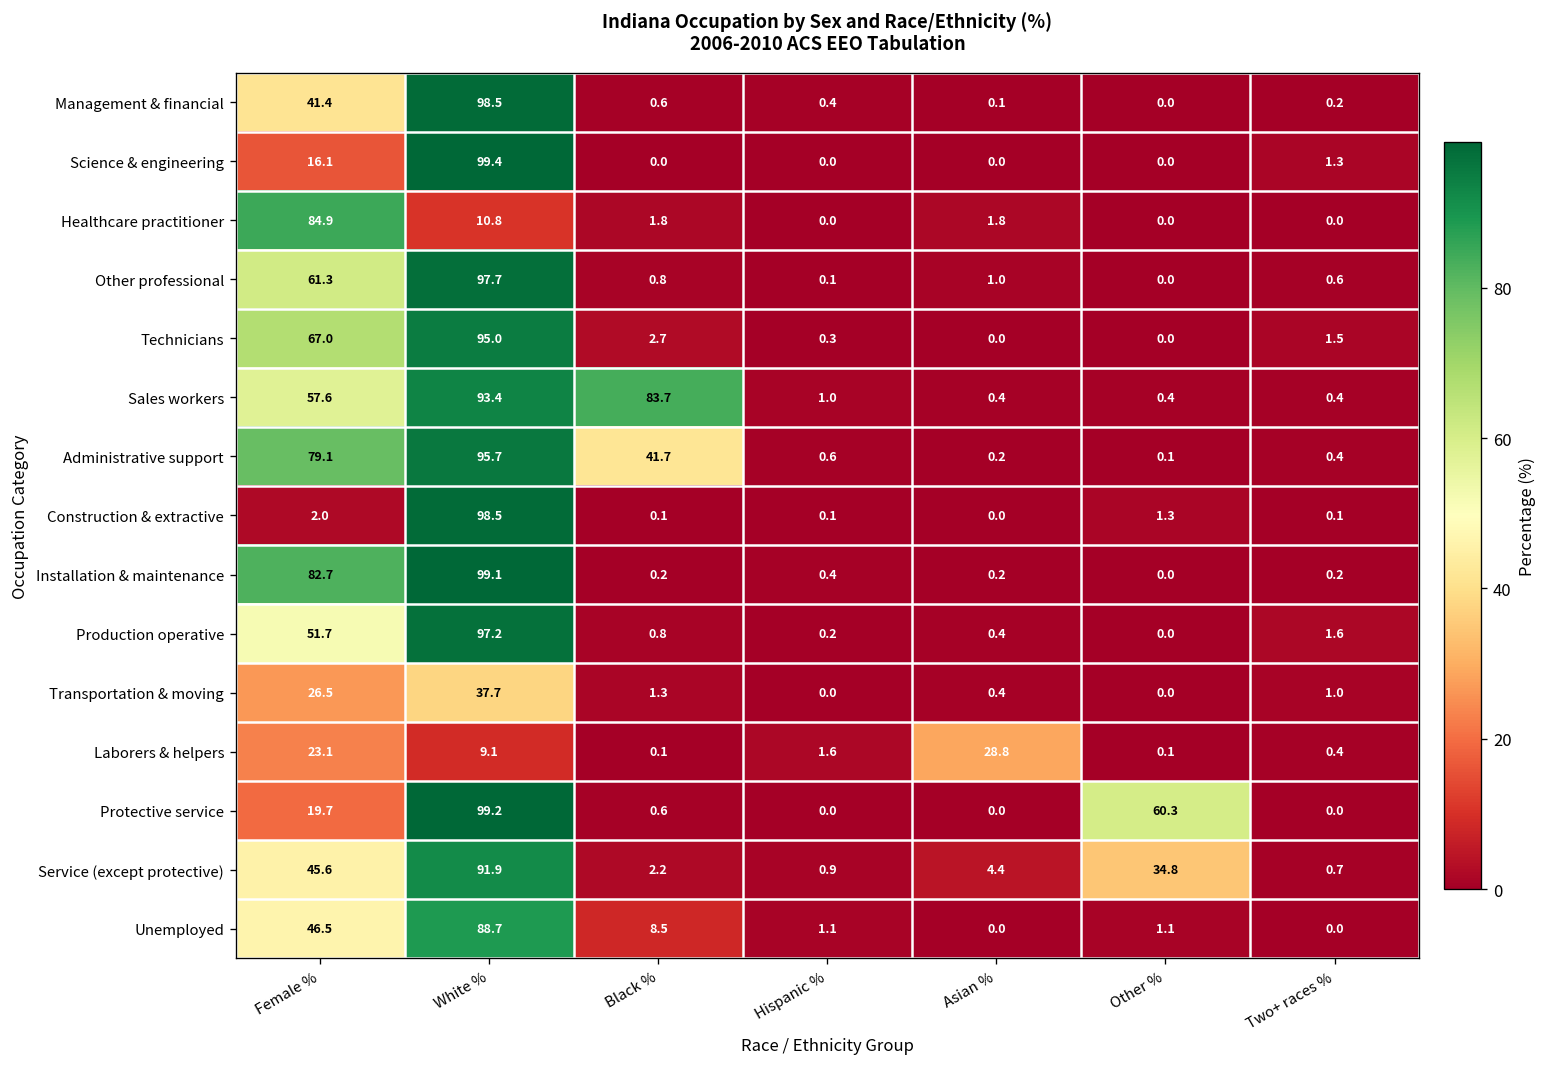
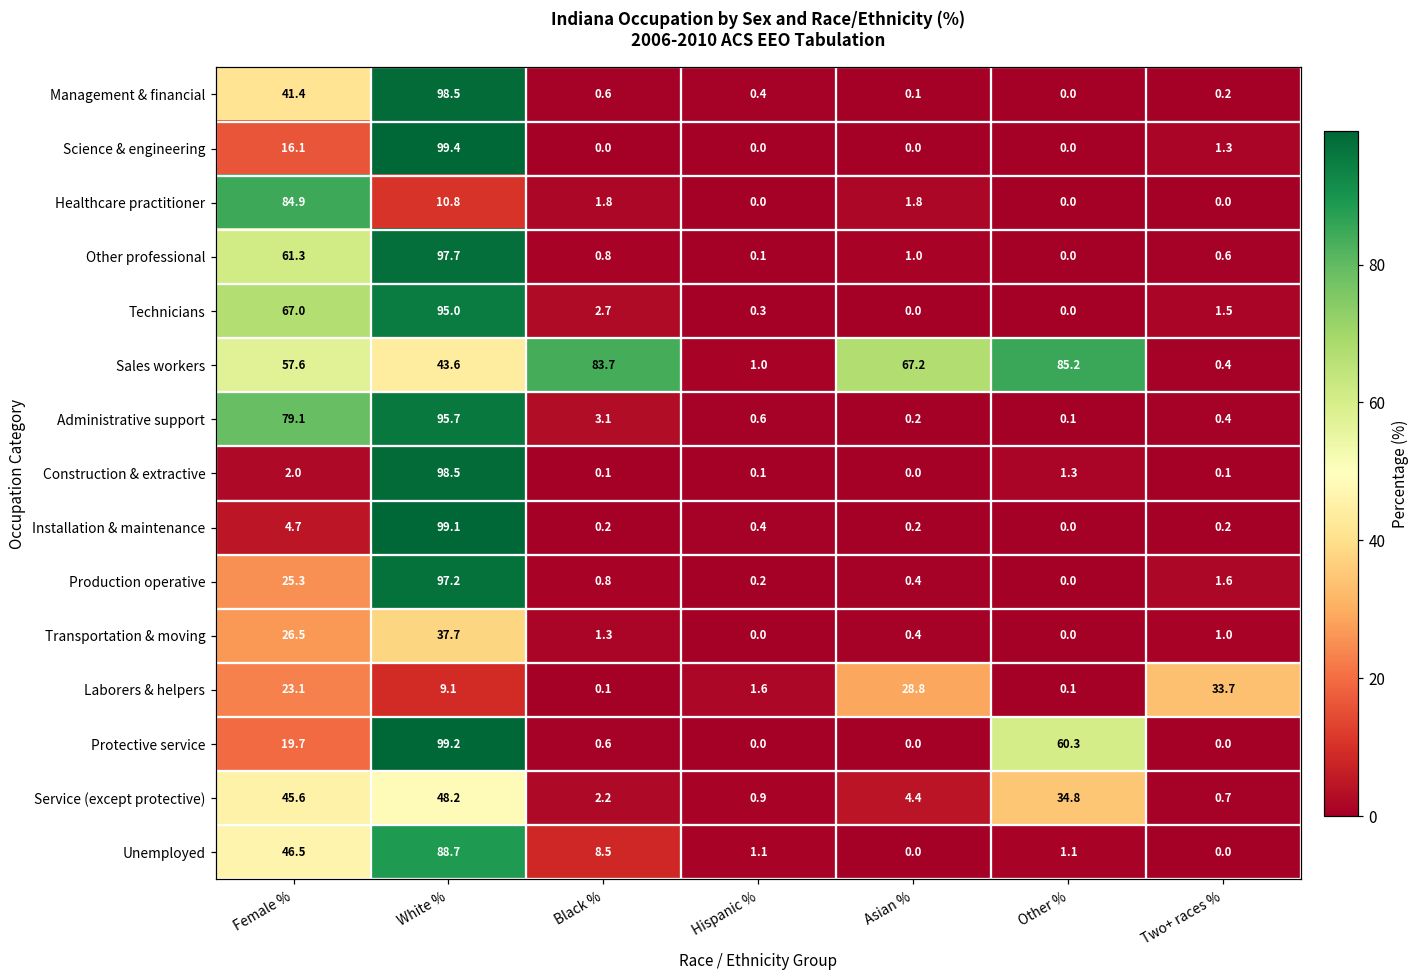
  {
    "Management & financial": {
      "Female %": 41.4,
      "White %": 98.5,
      "Black %": 0.6,
      "Hispanic %": 0.4,
      "Asian %": 0.1,
      "Other %": 0.0,
      "Two+ races %": 0.2
    },
    "Science & engineering": {
      "Female %": 16.1,
      "White %": 99.4,
      "Black %": 0.0,
      "Hispanic %": 0.0,
      "Asian %": 0.0,
      "Other %": 0.0,
      "Two+ races %": 1.3
    },
    "Healthcare practitioner": {
      "Female %": 84.9,
      "White %": 10.8,
      "Black %": 1.8,
      "Hispanic %": 0.0,
      "Asian %": 1.8,
      "Other %": 0.0,
      "Two+ races %": 0.0
    },
    "Other professional": {
      "Female %": 61.3,
      "White %": 97.7,
      "Black %": 0.8,
      "Hispanic %": 0.1,
      "Asian %": 1.0,
      "Other %": 0.0,
      "Two+ races %": 0.6
    },
    "Technicians": {
      "Female %": 67.0,
      "White %": 95.0,
      "Black %": 2.7,
      "Hispanic %": 0.3,
      "Asian %": 0.0,
      "Other %": 0.0,
      "Two+ races %": 1.5
    },
    "Sales workers": {
      "Female %": 57.6,
-     "White %": 93.4,
+     "White %": 43.6,
      "Black %": 83.7,
      "Hispanic %": 1.0,
-     "Asian %": 0.4,
-     "Other %": 0.4,
+     "Asian %": 67.2,
+     "Other %": 85.2,
      "Two+ races %": 0.4
    },
    "Administrative support": {
      "Female %": 79.1,
      "White %": 95.7,
-     "Black %": 41.7,
+     "Black %": 3.1,
      "Hispanic %": 0.6,
      "Asian %": 0.2,
      "Other %": 0.1,
      "Two+ races %": 0.4
    },
    "Construction & extractive": {
      "Female %": 2.0,
      "White %": 98.5,
      "Black %": 0.1,
      "Hispanic %": 0.1,
      "Asian %": 0.0,
      "Other %": 1.3,
      "Two+ races %": 0.1
    },
    "Installation & maintenance": {
-     "Female %": 82.7,
+     "Female %": 4.7,
      "White %": 99.1,
      "Black %": 0.2,
      "Hispanic %": 0.4,
      "Asian %": 0.2,
      "Other %": 0.0,
      "Two+ races %": 0.2
    },
    "Production operative": {
-     "Female %": 51.7,
+     "Female %": 25.3,
      "White %": 97.2,
      "Black %": 0.8,
      "Hispanic %": 0.2,
      "Asian %": 0.4,
      "Other %": 0.0,
      "Two+ races %": 1.6
    },
    "Transportation & moving": {
      "Female %": 26.5,
      "White %": 37.7,
      "Black %": 1.3,
      "Hispanic %": 0.0,
      "Asian %": 0.4,
      "Other %": 0.0,
      "Two+ races %": 1.0
    },
    "Laborers & helpers": {
      "Female %": 23.1,
      "White %": 9.1,
      "Black %": 0.1,
      "Hispanic %": 1.6,
      "Asian %": 28.8,
      "Other %": 0.1,
-     "Two+ races %": 0.4
+     "Two+ races %": 33.7
    },
    "Protective service": {
      "Female %": 19.7,
      "White %": 99.2,
      "Black %": 0.6,
      "Hispanic %": 0.0,
      "Asian %": 0.0,
      "Other %": 60.3,
      "Two+ races %": 0.0
    },
    "Service (except protective)": {
      "Female %": 45.6,
-     "White %": 91.9,
+     "White %": 48.2,
      "Black %": 2.2,
      "Hispanic %": 0.9,
      "Asian %": 4.4,
      "Other %": 34.8,
      "Two+ races %": 0.7
    },
    "Unemployed": {
      "Female %": 46.5,
      "White %": 88.7,
      "Black %": 8.5,
      "Hispanic %": 1.1,
      "Asian %": 0.0,
      "Other %": 1.1,
      "Two+ races %": 0.0
    }
  }
